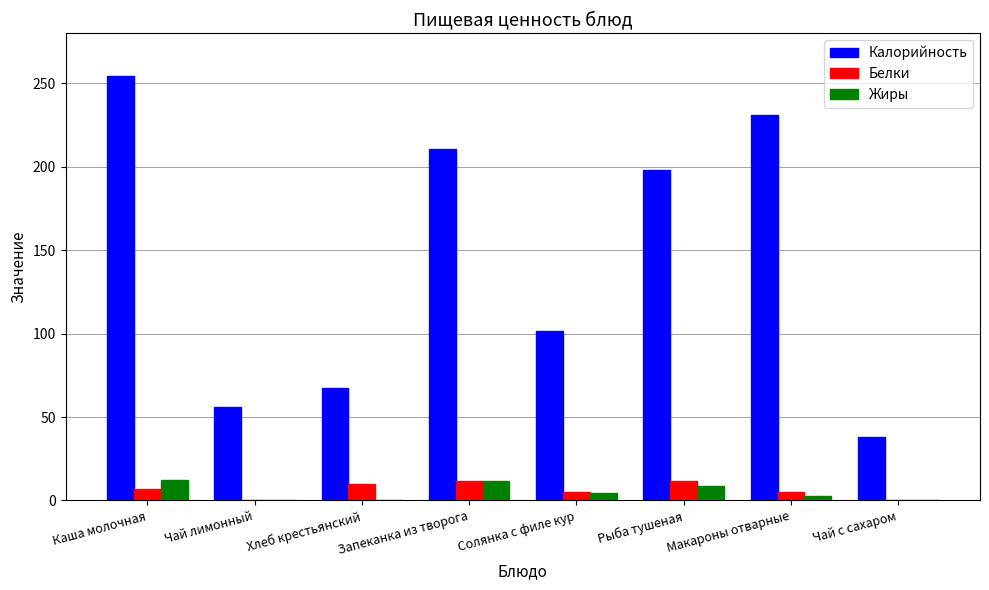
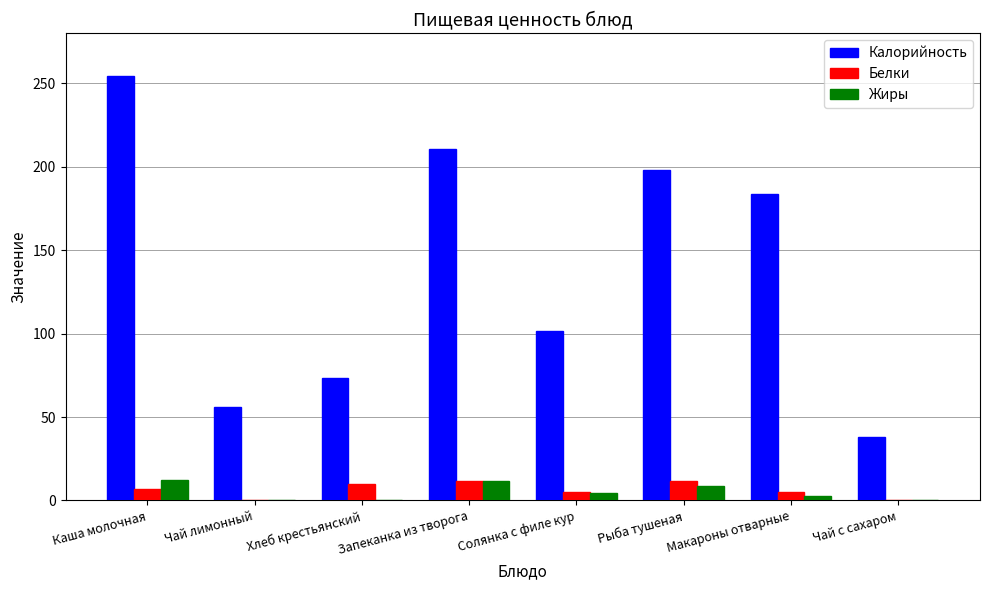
  {
    "Калорийность": {
      "Каша молочная": 254,
      "Чай лимонный": 56,
-     "Хлеб крестьянский": 67,
+     "Хлеб крестьянский": 73,
      "Запеканка из творога": 211,
      "Солянка с филе кур": 102,
      "Рыба тушеная": 198,
-     "Макароны отварные": 231,
+     "Макароны отварные": 184,
      "Чай с сахаром": 38
    },
    "Белки": {
      "Каша молочная": 7,
      "Хлеб крестьянский": 10,
      "Запеканка из творога": 12,
      "Солянка с филе кур": 5,
      "Рыба тушеная": 12,
      "Макароны отварные": 5
    },
    "Жиры": {
      "Каша молочная": 13,
      "Запеканка из творога": 11,
      "Солянка с филе кур": 5,
      "Рыба тушеная": 9,
      "Макароны отварные": 3
    }
  }
